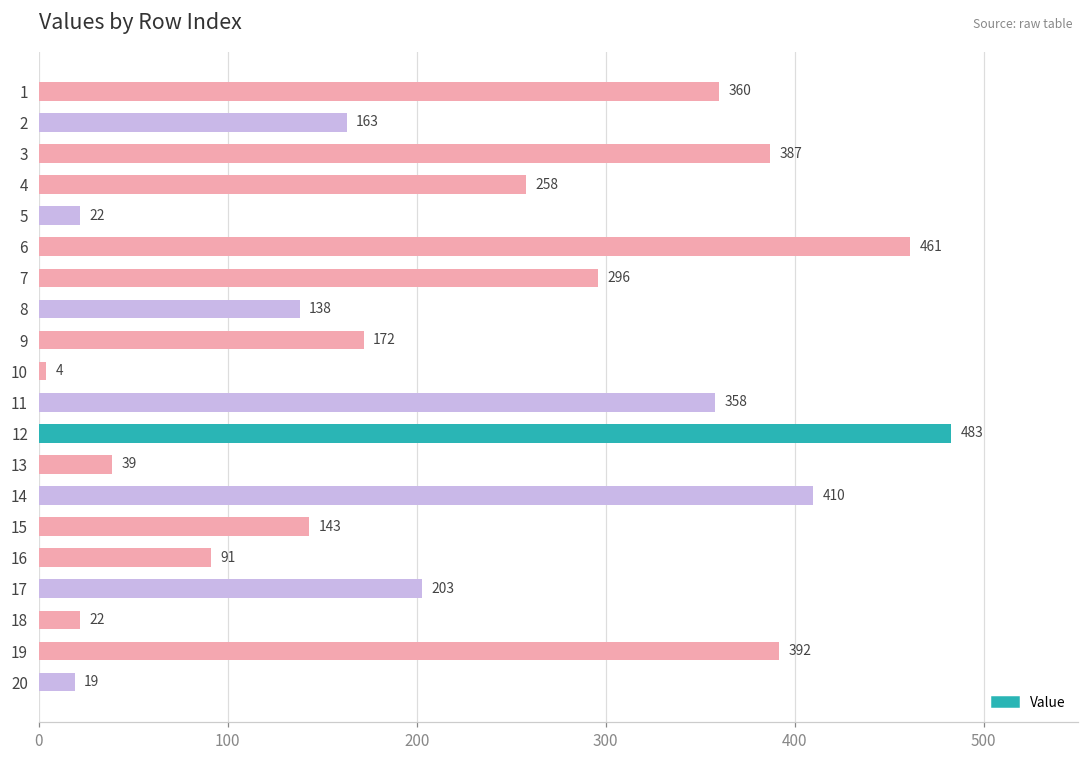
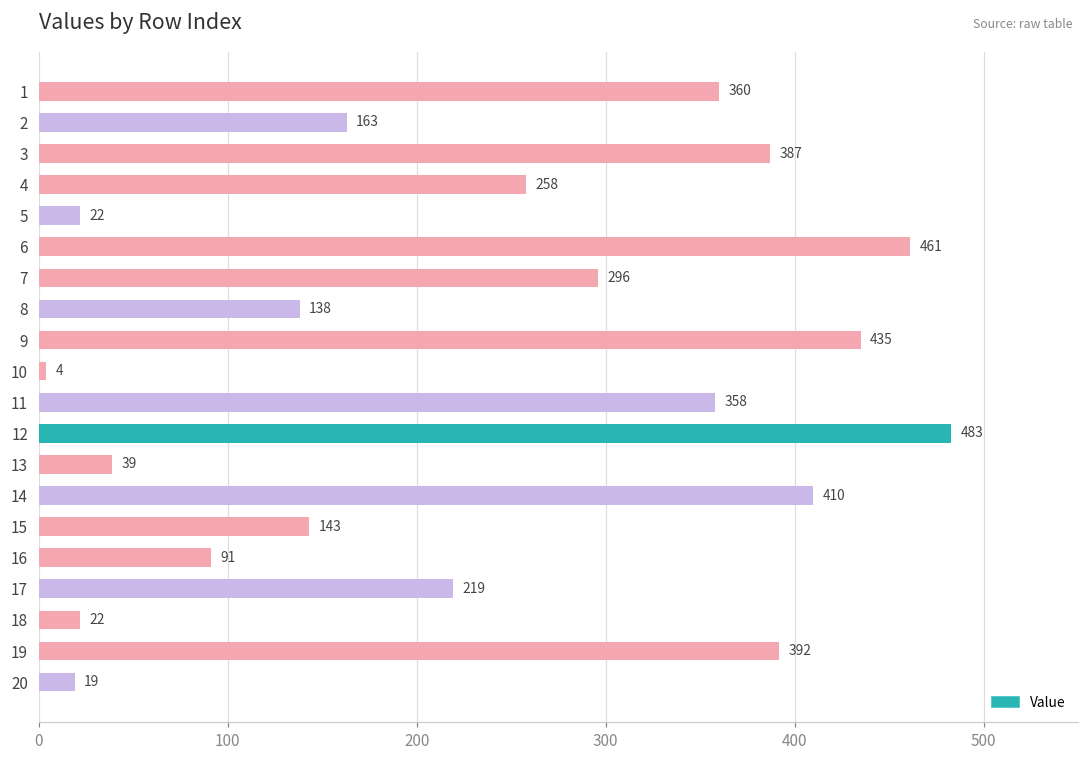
  {
    "1": 360,
    "2": 163,
    "3": 387,
    "4": 258,
    "5": 22,
    "6": 461,
    "7": 296,
    "8": 138,
-   "9": 172,
+   "9": 435,
    "10": 4,
    "11": 358,
    "12": 483,
    "13": 39,
    "14": 410,
    "15": 143,
    "16": 91,
-   "17": 203,
+   "17": 219,
    "18": 22,
    "19": 392,
    "20": 19
  }
